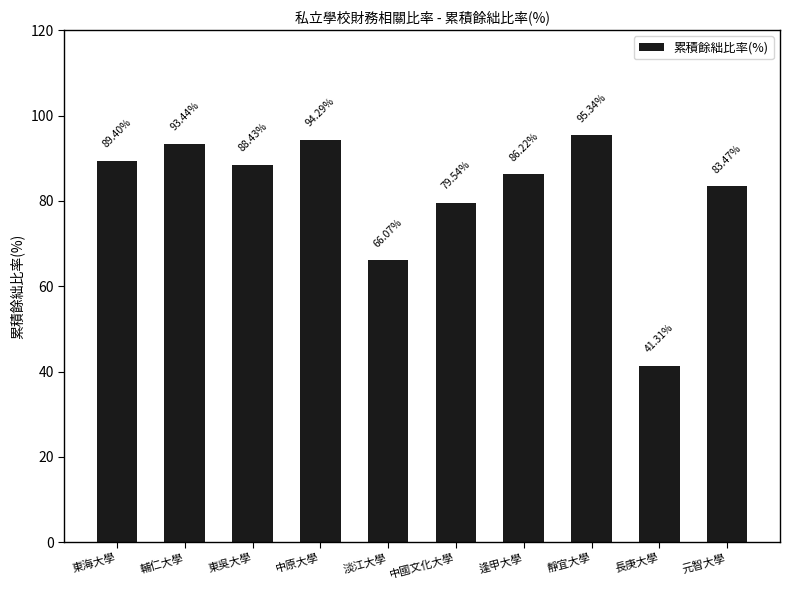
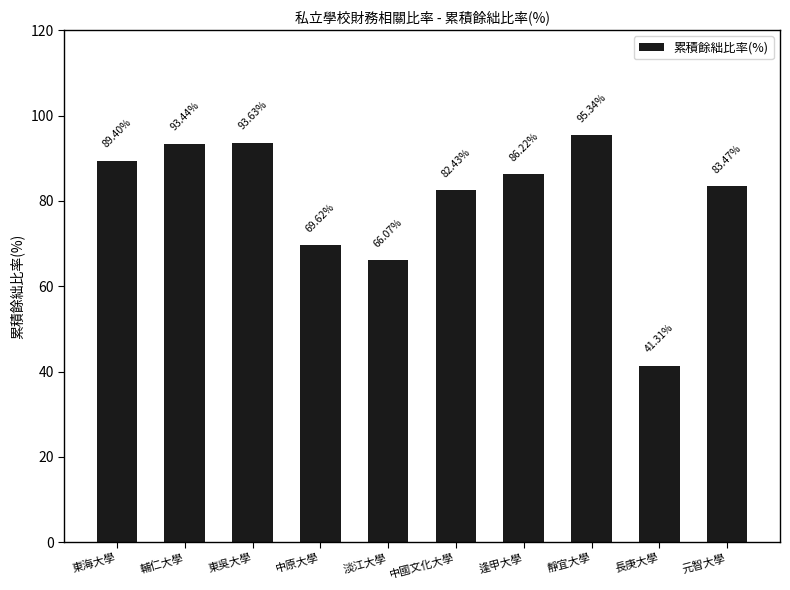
  {
    "東海大學": "89.40%",
    "輔仁大學": "93.44%",
-   "東吳大學": "88.43%",
-   "中原大學": "94.29%",
+   "東吳大學": "93.63%",
+   "中原大學": "69.62%",
    "淡江大學": "66.07%",
-   "中國文化大學": "79.54%",
+   "中國文化大學": "82.43%",
    "逢甲大學": "86.22%",
    "靜宜大學": "95.34%",
    "長庚大學": "41.31%",
    "元智大學": "83.47%"
  }
